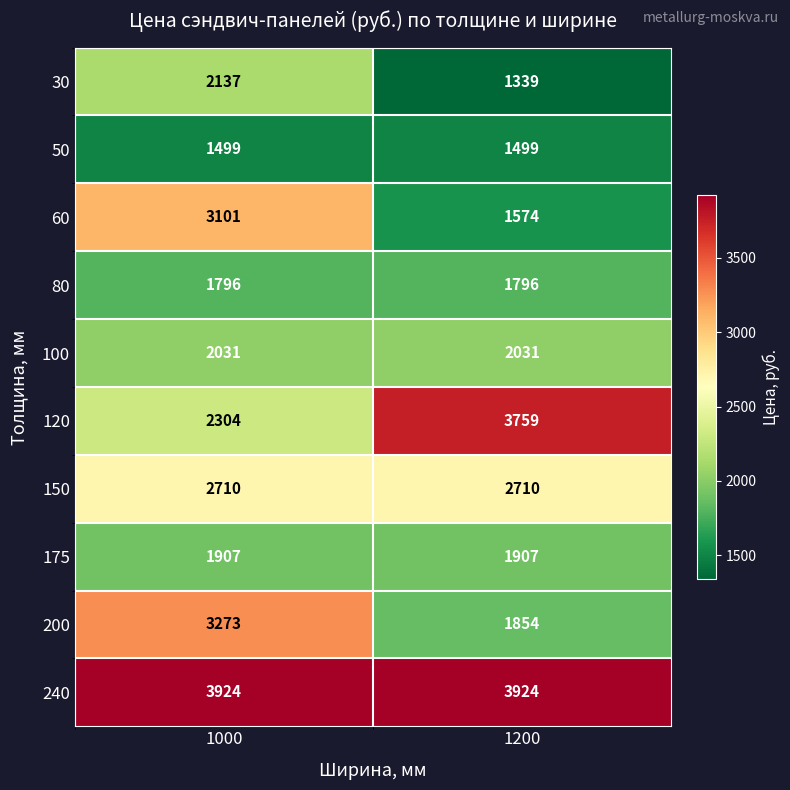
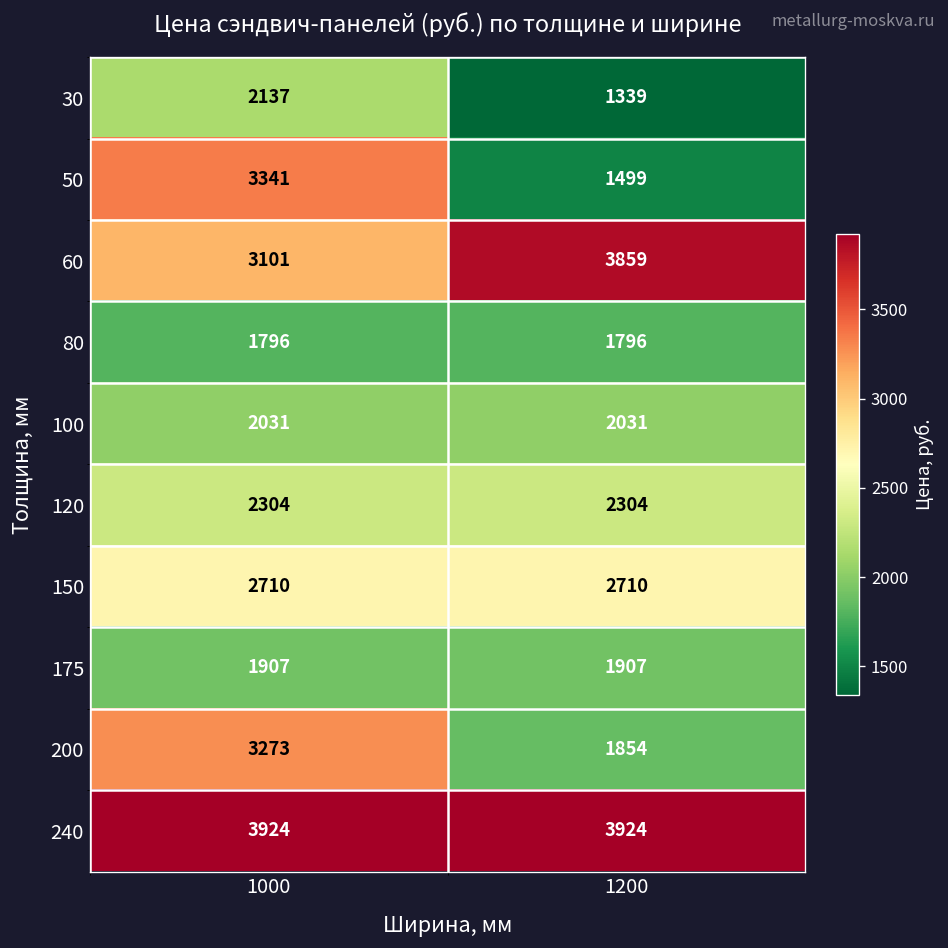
  {
    "30": {
      "1000": 2137,
      "1200": 1339
    },
    "50": {
-     "1000": 1499,
+     "1000": 3341,
      "1200": 1499
    },
    "60": {
      "1000": 3101,
-     "1200": 1574
+     "1200": 3859
    },
    "80": {
      "1000": 1796,
      "1200": 1796
    },
    "100": {
      "1000": 2031,
      "1200": 2031
    },
    "120": {
      "1000": 2304,
-     "1200": 3759
+     "1200": 2304
    },
    "150": {
      "1000": 2710,
      "1200": 2710
    },
    "175": {
      "1000": 1907,
      "1200": 1907
    },
    "200": {
      "1000": 3273,
      "1200": 1854
    },
    "240": {
      "1000": 3924,
      "1200": 3924
    }
  }
